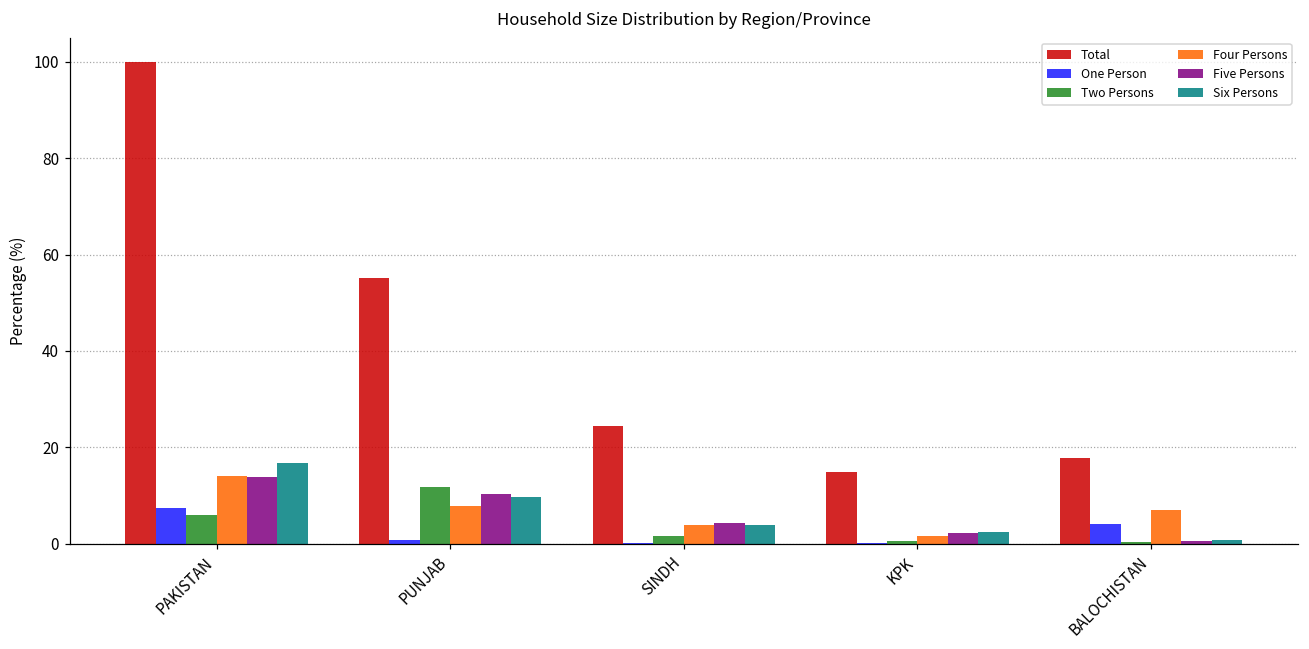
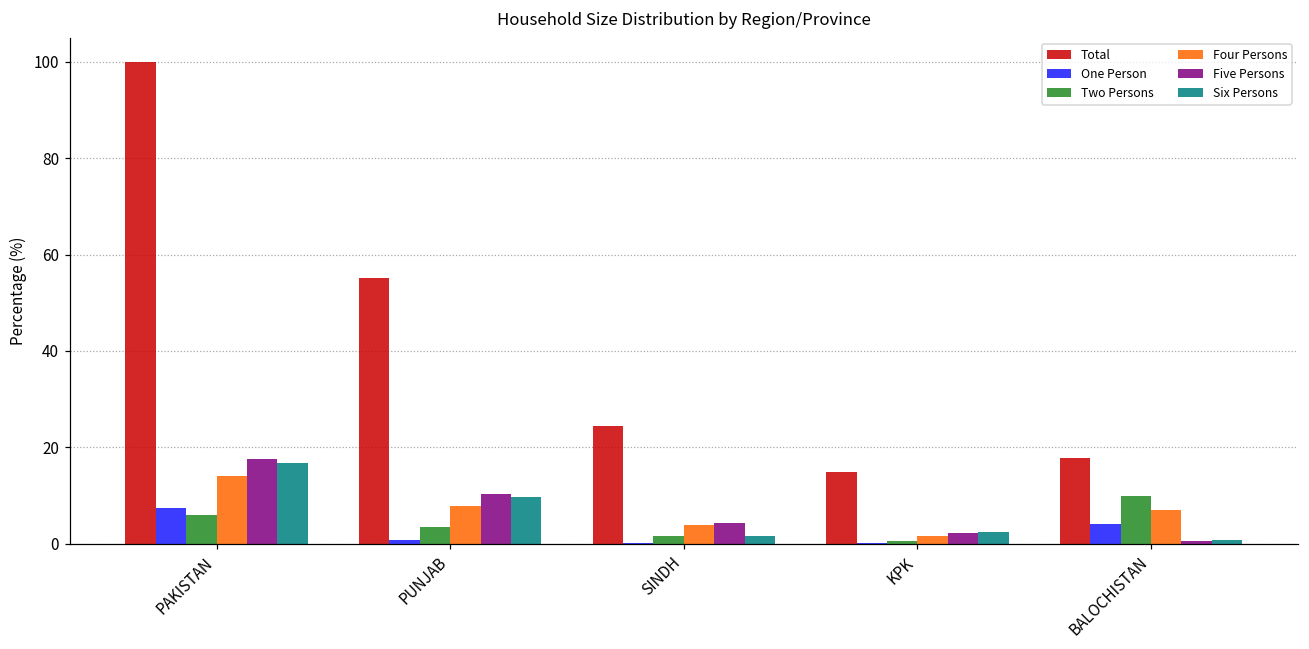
  {
    "Total": {
      "PAKISTAN": 100,
      "PUNJAB": 55,
      "SINDH": 25,
      "KPK": 15,
      "BALOCHISTAN": 18
    },
    "One Person": {
      "PAKISTAN": 8,
      "PUNJAB": 1,
      "BALOCHISTAN": 4
    },
    "Two Persons": {
      "PAKISTAN": 6,
-     "PUNJAB": 12,
+     "PUNJAB": 4,
      "SINDH": 2,
      "KPK": 1,
-     "BALOCHISTAN": 0
+     "BALOCHISTAN": 10
    },
    "Four Persons": {
      "PAKISTAN": 14,
      "PUNJAB": 8,
      "SINDH": 4,
      "KPK": 2,
      "BALOCHISTAN": 7
    },
    "Five Persons": {
-     "PAKISTAN": 14,
+     "PAKISTAN": 18,
      "PUNJAB": 10,
      "SINDH": 4,
      "KPK": 2,
      "BALOCHISTAN": 1
    },
    "Six Persons": {
      "PAKISTAN": 17,
      "PUNJAB": 10,
-     "SINDH": 4,
+     "SINDH": 2,
      "KPK": 2,
      "BALOCHISTAN": 1
    }
  }
